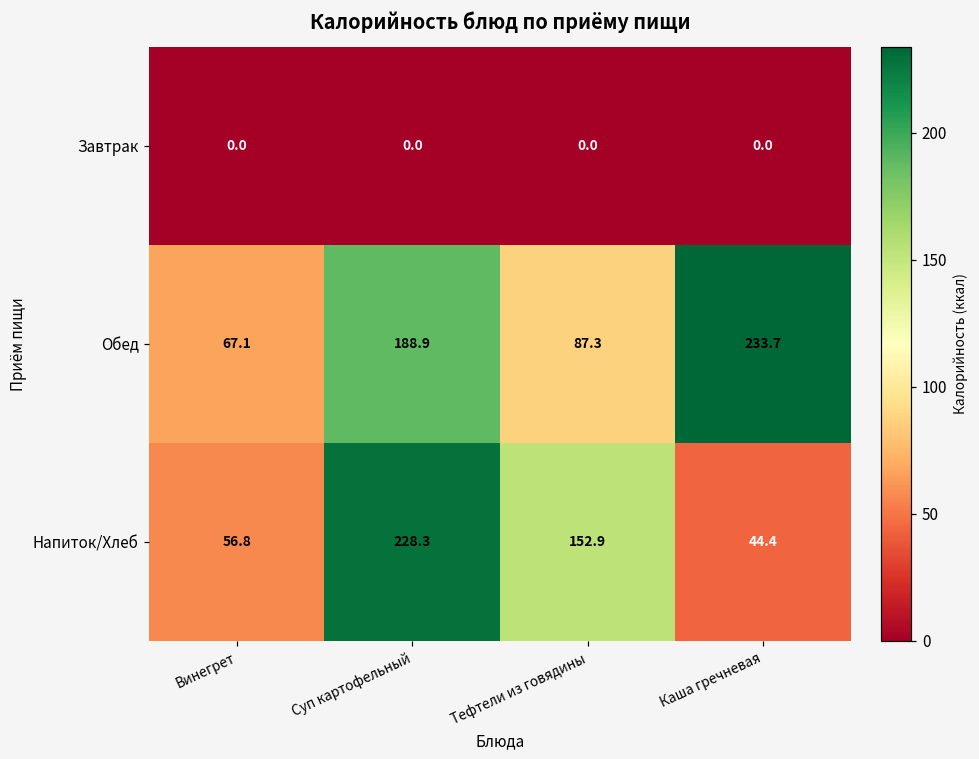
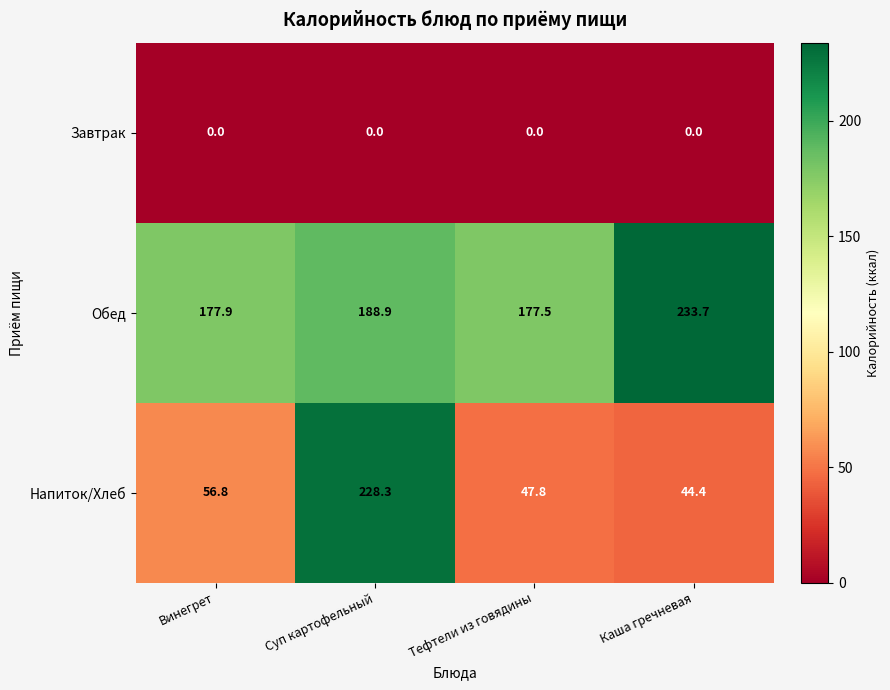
  {
    "Завтрак": {
      "Винегрет": 0.0,
      "Суп картофельный": 0.0,
      "Тефтели из говядины": 0.0,
      "Каша гречневая": 0.0
    },
    "Обед": {
-     "Винегрет": 67.1,
+     "Винегрет": 177.9,
      "Суп картофельный": 188.9,
-     "Тефтели из говядины": 87.3,
+     "Тефтели из говядины": 177.5,
      "Каша гречневая": 233.7
    },
    "Напиток/Хлеб": {
      "Винегрет": 56.8,
      "Суп картофельный": 228.3,
-     "Тефтели из говядины": 152.9,
+     "Тефтели из говядины": 47.8,
      "Каша гречневая": 44.4
    }
  }
